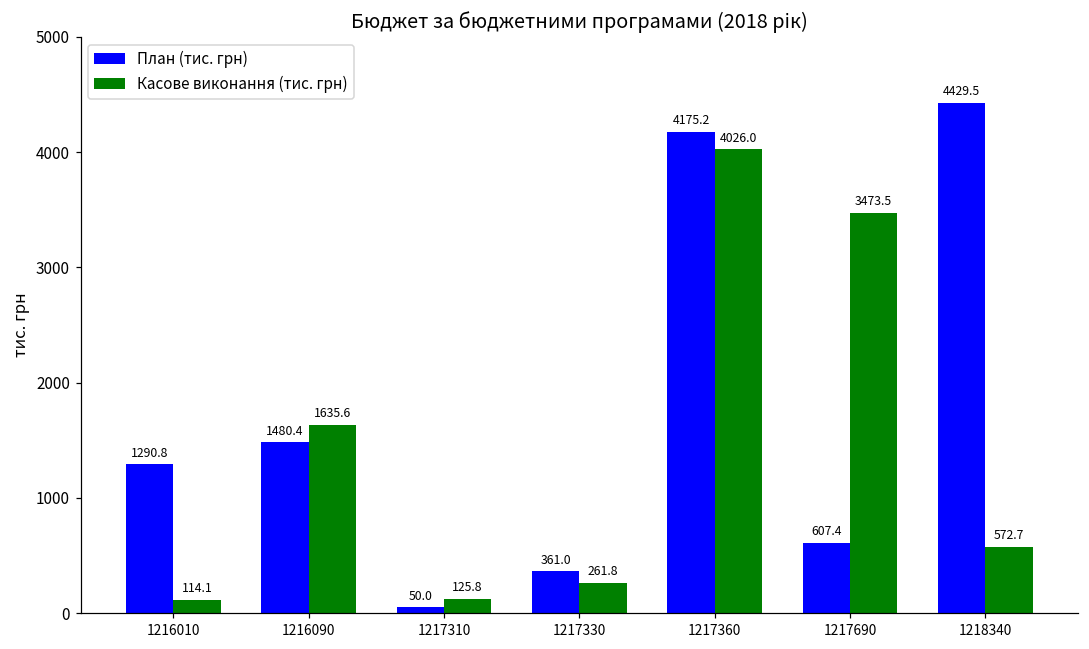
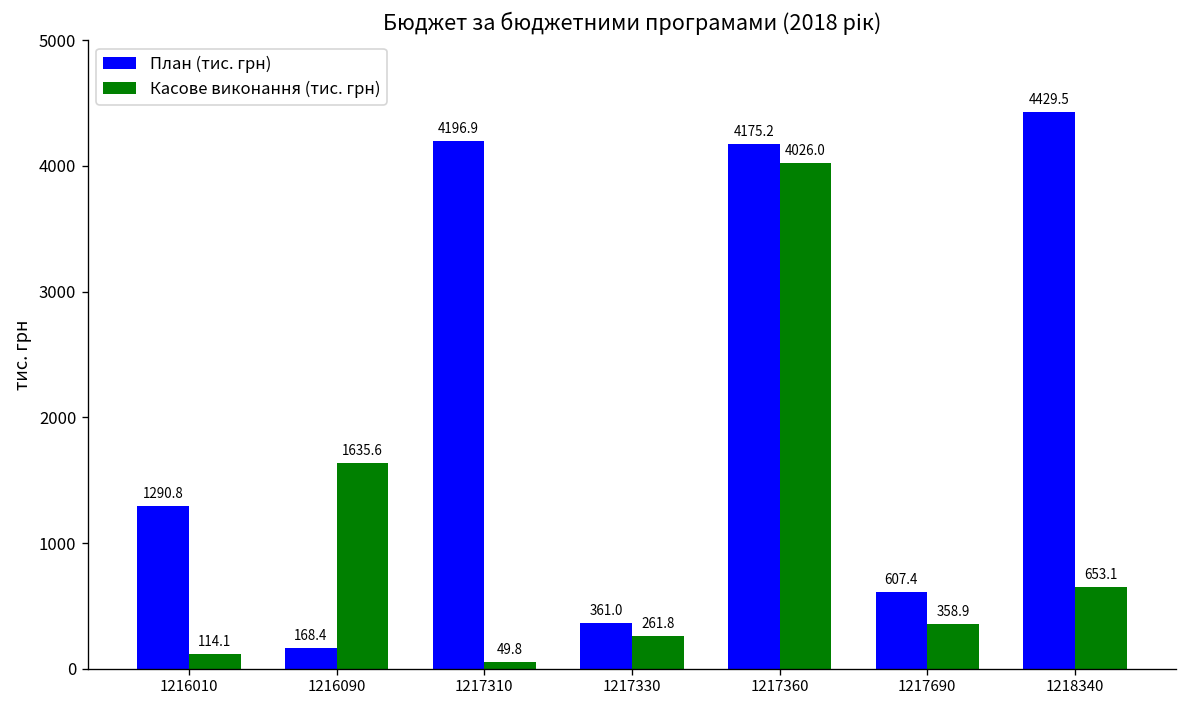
  {
    "План (тис. грн)": {
      "1216010": 1290.8,
-     "1216090": 1480.4,
-     "1217310": 50.0,
+     "1216090": 168.4,
+     "1217310": 4196.9,
      "1217330": 361.0,
      "1217360": 4175.2,
      "1217690": 607.4,
      "1218340": 4429.5
    },
    "Касове виконання (тис. грн)": {
      "1216010": 114.1,
      "1216090": 1635.6,
-     "1217310": 125.8,
+     "1217310": 49.8,
      "1217330": 261.8,
      "1217360": 4026.0,
-     "1217690": 3473.5,
-     "1218340": 572.7
+     "1217690": 358.9,
+     "1218340": 653.1
    }
  }
